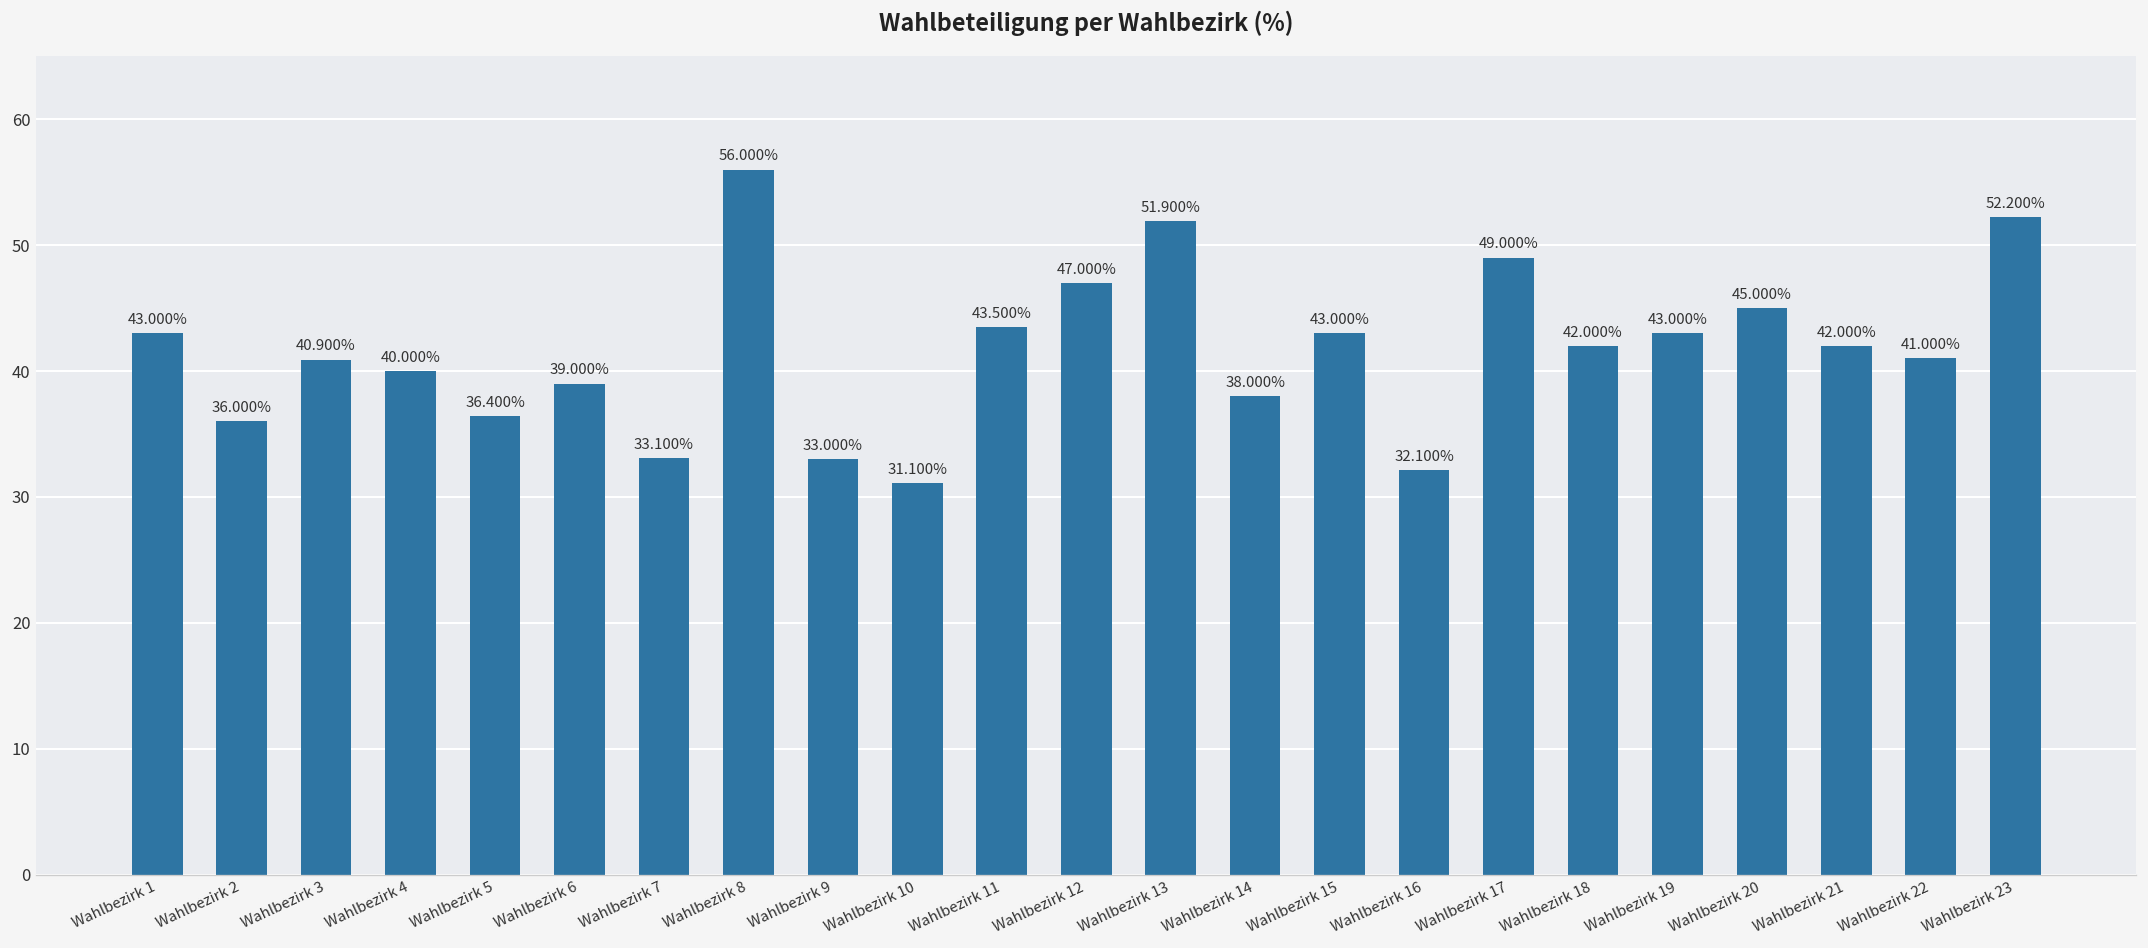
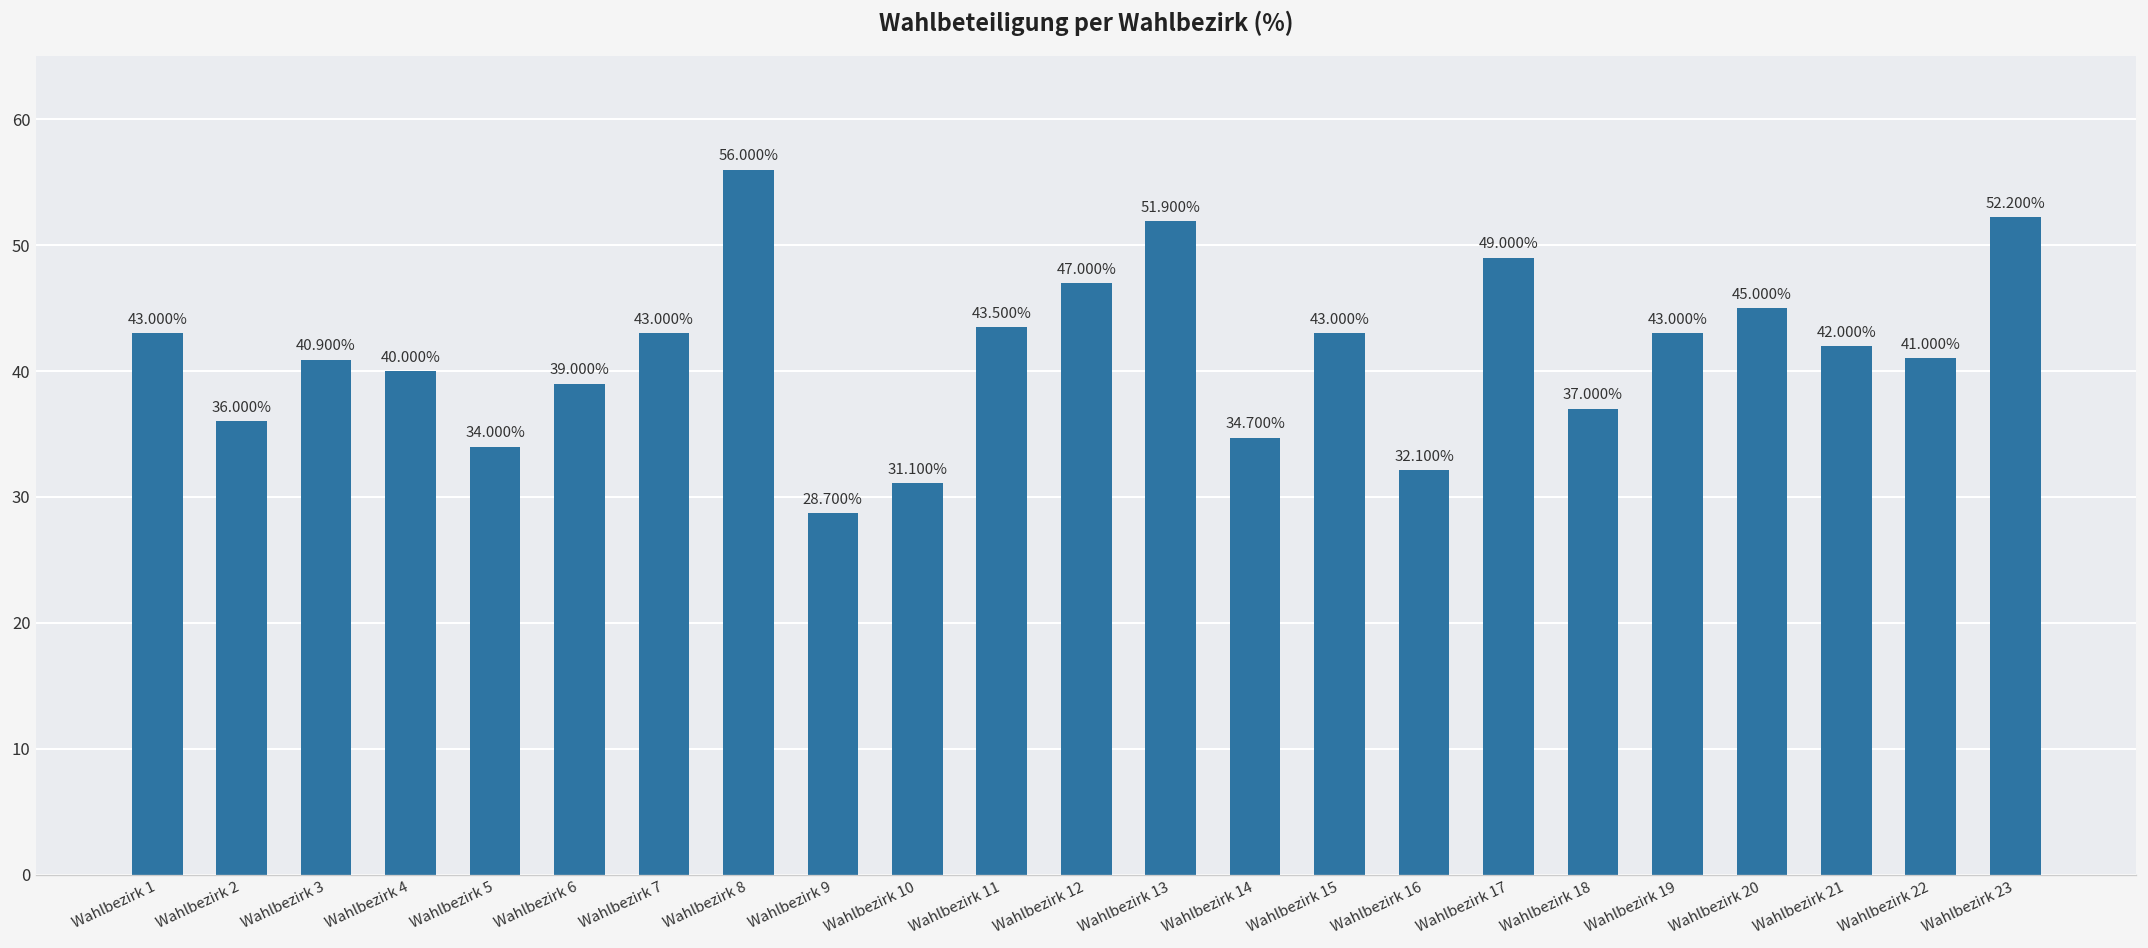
  {
    "Wahlbezirk 1": "43.000%",
    "Wahlbezirk 2": "36.000%",
    "Wahlbezirk 3": "40.900%",
    "Wahlbezirk 4": "40.000%",
-   "Wahlbezirk 5": "36.400%",
+   "Wahlbezirk 5": "34.000%",
    "Wahlbezirk 6": "39.000%",
-   "Wahlbezirk 7": "33.100%",
+   "Wahlbezirk 7": "43.000%",
    "Wahlbezirk 8": "56.000%",
-   "Wahlbezirk 9": "33.000%",
+   "Wahlbezirk 9": "28.700%",
    "Wahlbezirk 10": "31.100%",
    "Wahlbezirk 11": "43.500%",
    "Wahlbezirk 12": "47.000%",
    "Wahlbezirk 13": "51.900%",
-   "Wahlbezirk 14": "38.000%",
+   "Wahlbezirk 14": "34.700%",
    "Wahlbezirk 15": "43.000%",
    "Wahlbezirk 16": "32.100%",
    "Wahlbezirk 17": "49.000%",
-   "Wahlbezirk 18": "42.000%",
+   "Wahlbezirk 18": "37.000%",
    "Wahlbezirk 19": "43.000%",
    "Wahlbezirk 20": "45.000%",
    "Wahlbezirk 21": "42.000%",
    "Wahlbezirk 22": "41.000%",
    "Wahlbezirk 23": "52.200%"
  }
